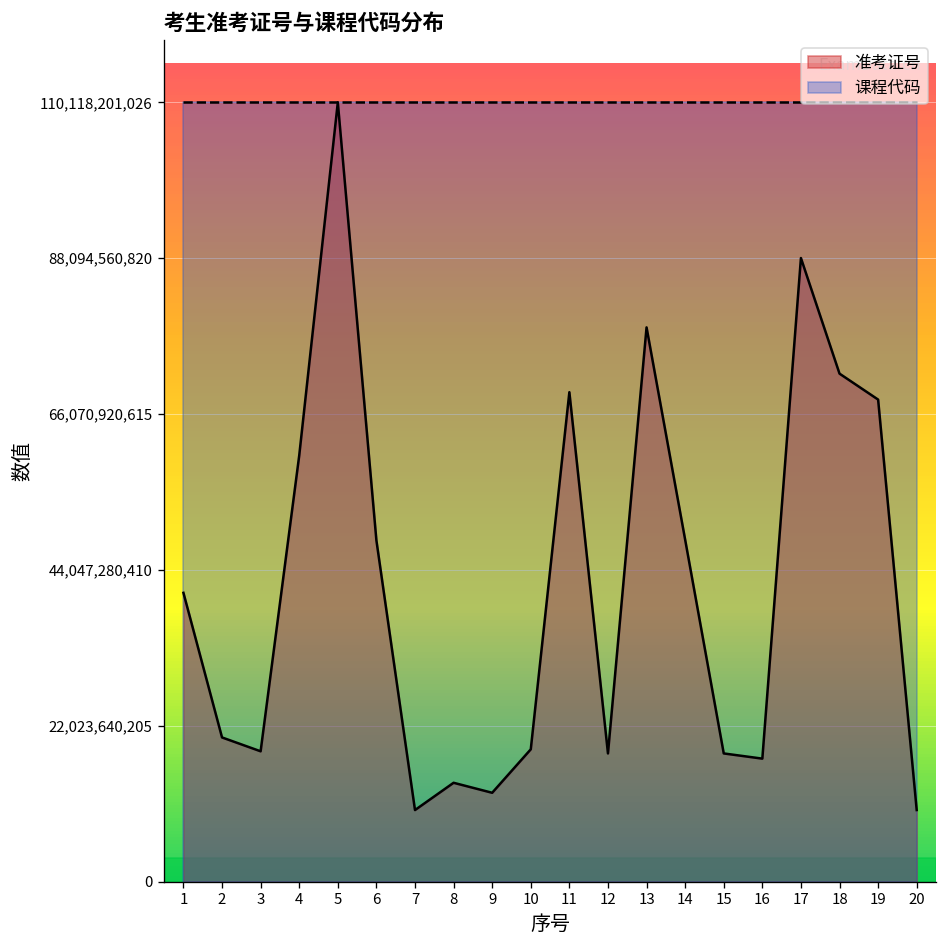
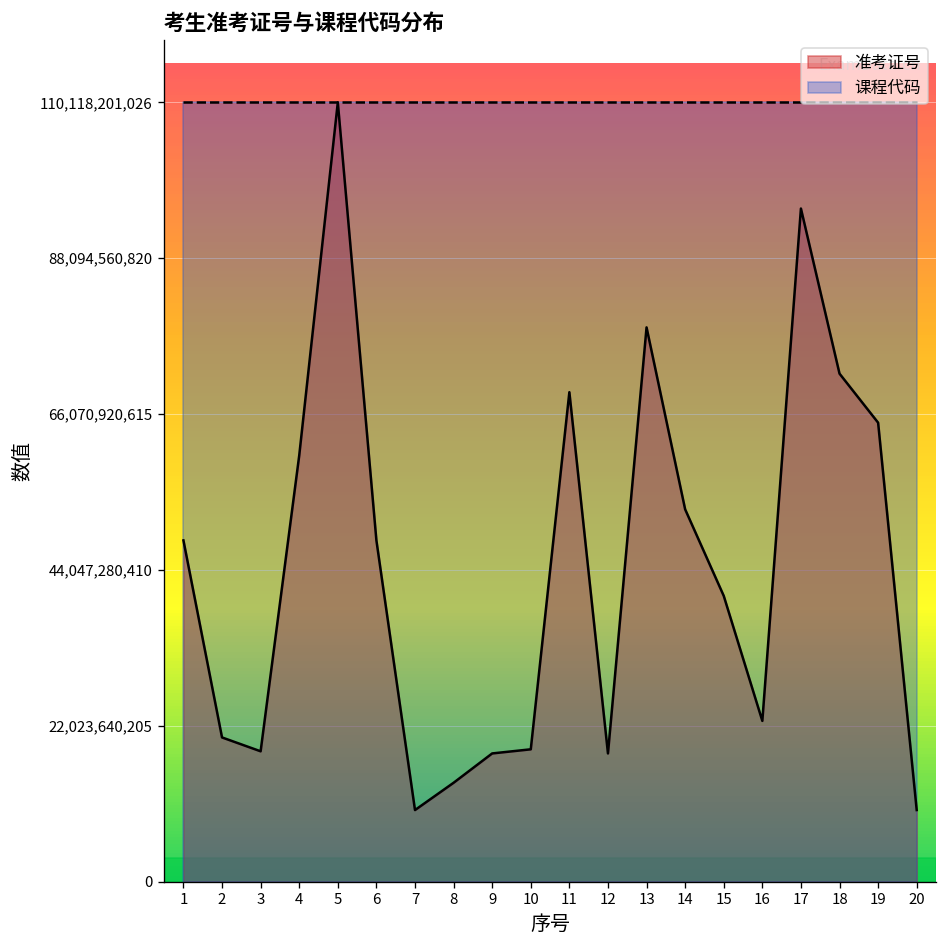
  {
    "准考证号": {
-     "1": "41,000,000,000",
+     "1": "48,000,000,000",
      "2": "20,000,000,000",
      "3": "18,000,000,000",
      "4": "60,000,000,000",
      "6": "48,000,000,000",
      "7": "10,000,000,000",
      "8": "14,000,000,000",
-     "9": "13,000,000,000",
+     "9": "18,000,000,000",
      "10": "19,000,000,000",
      "11": "69,000,000,000",
      "12": "18,000,000,000",
      "13": "78,000,000,000",
-     "14": "48,000,000,000",
-     "15": "18,000,000,000",
-     "16": "17,000,000,000",
-     "17": "88,000,000,000",
+     "14": "53,000,000,000",
+     "15": "40,000,000,000",
+     "16": "23,000,000,000",
+     "17": "95,000,000,000",
      "18": "72,000,000,000",
-     "19": "68,000,000,000",
+     "19": "65,000,000,000",
      "20": "10,000,000,000"
    },
    "课程代码": {
      "1": "110,000,000,000",
      "2": "110,000,000,000",
      "3": "110,000,000,000",
      "4": "110,000,000,000",
      "6": "110,000,000,000",
      "7": "110,000,000,000",
      "8": "110,000,000,000",
      "9": "110,000,000,000",
      "10": "110,000,000,000",
      "11": "110,000,000,000",
      "12": "110,000,000,000",
      "13": "110,000,000,000",
      "14": "110,000,000,000",
      "15": "110,000,000,000",
      "16": "110,000,000,000",
      "17": "110,000,000,000"
    }
  }
